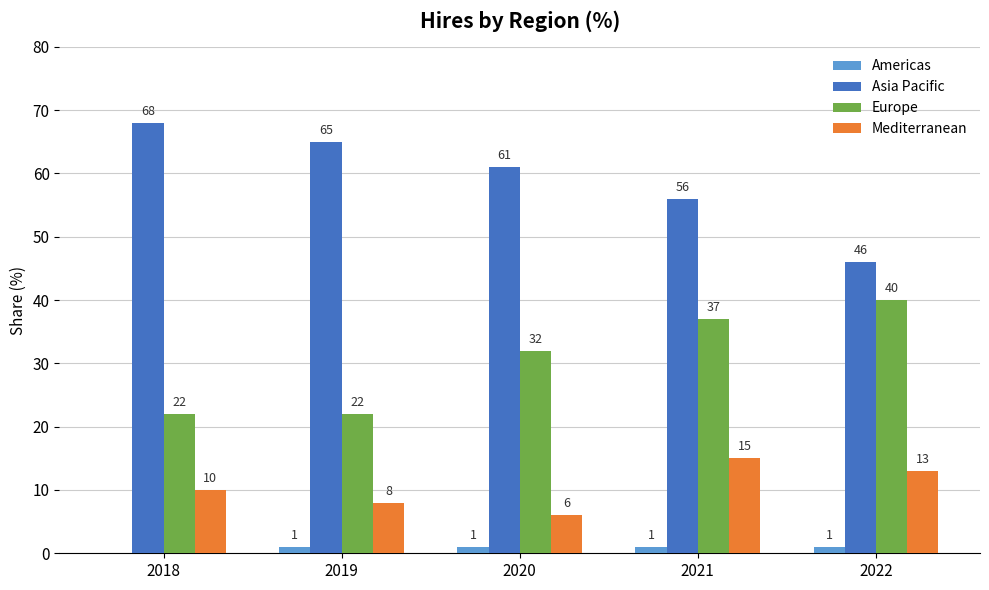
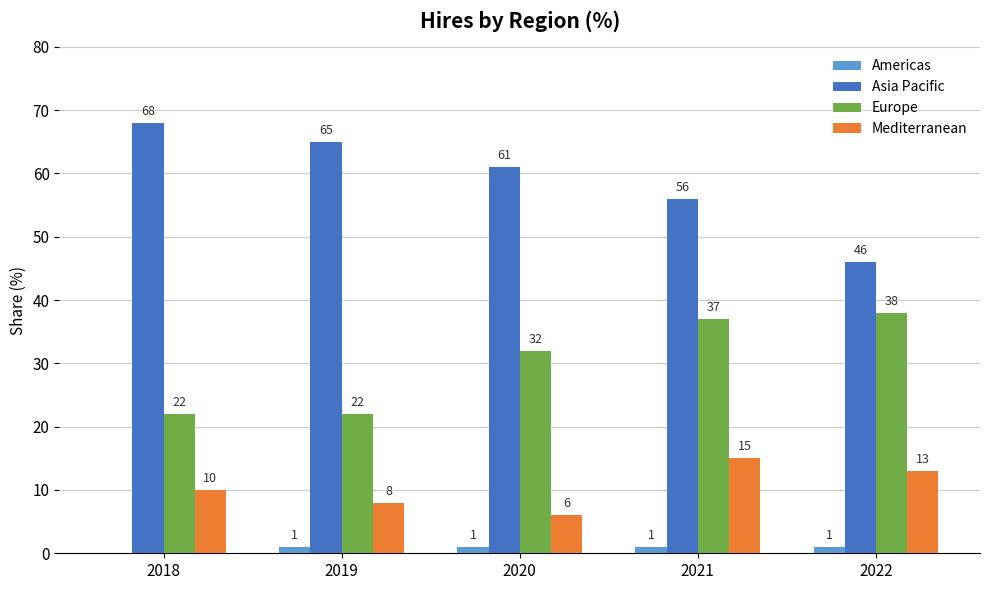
  {
    "Europe": {
      "2018": 22,
      "2019": 22,
      "2020": 32,
      "2021": 37,
-     "2022": 40
+     "2022": 38
    },
    "Mediterranean": {
      "2018": 10,
      "2019": 8,
      "2020": 6,
      "2021": 15,
      "2022": 13
    }
  }
